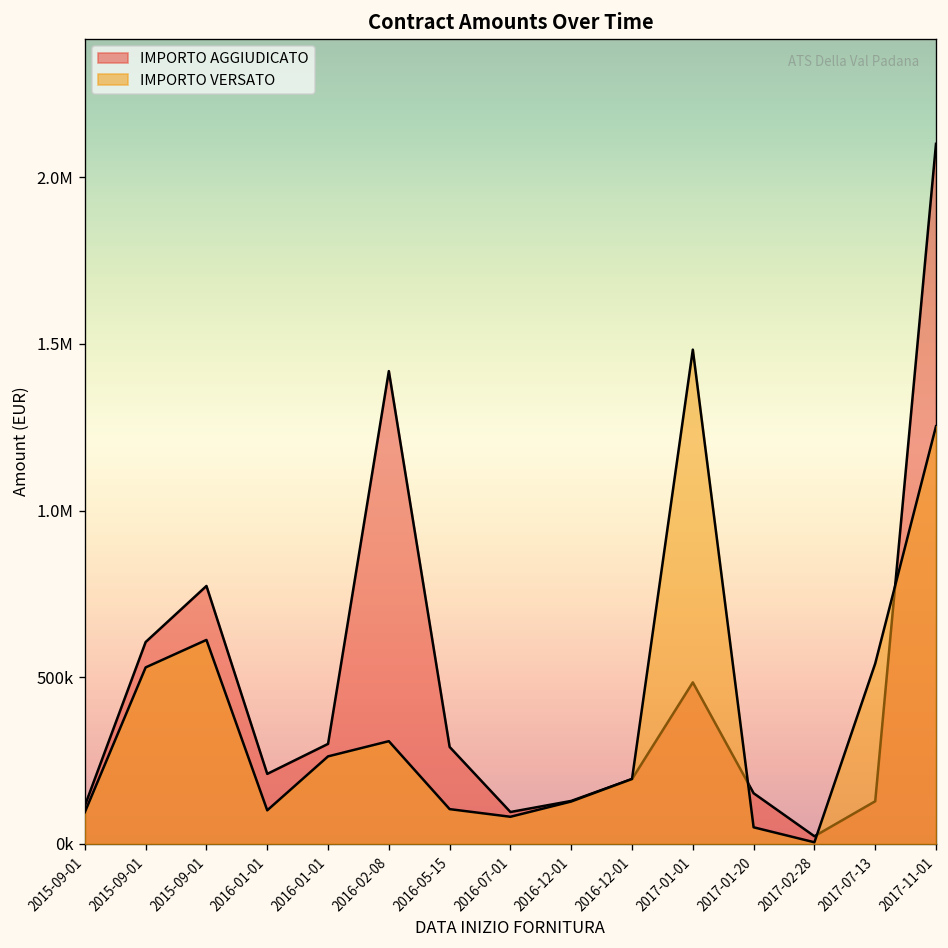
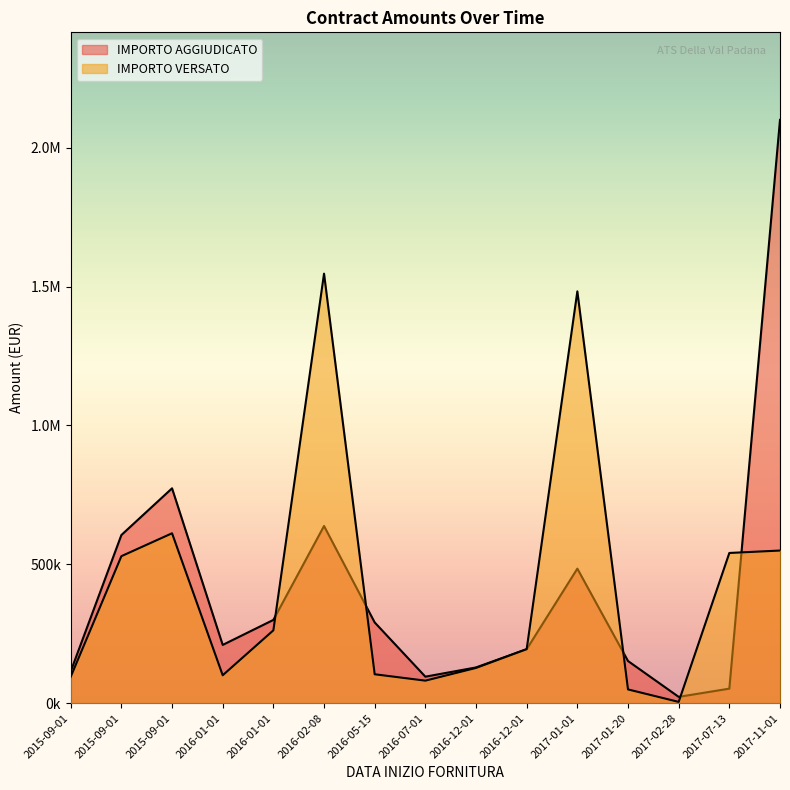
  {
    "IMPORTO AGGIUDICATO": {
-     "2016-02-08": 1420000,
+     "2016-02-08": 640000,
      "2016-05-15": 290000,
      "2016-07-01": 100000,
      "2017-01-01": 480000,
      "2017-01-20": 150000,
      "2017-02-28": 20000,
-     "2017-07-13": 130000,
+     "2017-07-13": 50000,
      "2017-11-01": 2100000
    },
    "IMPORTO VERSATO": {
-     "2016-02-08": 310000,
+     "2016-02-08": 1550000,
      "2016-05-15": 100000,
      "2016-07-01": 80000,
      "2017-01-01": 1480000,
      "2017-01-20": 50000,
      "2017-02-28": 0,
      "2017-07-13": 540000,
-     "2017-11-01": 1250000
+     "2017-11-01": 550000
    }
  }
